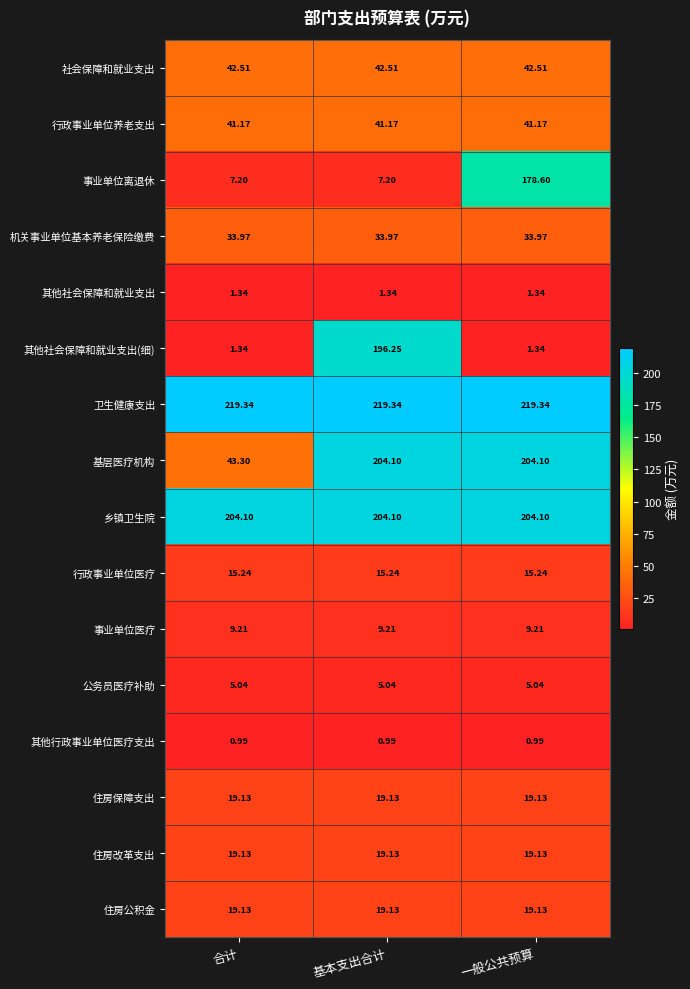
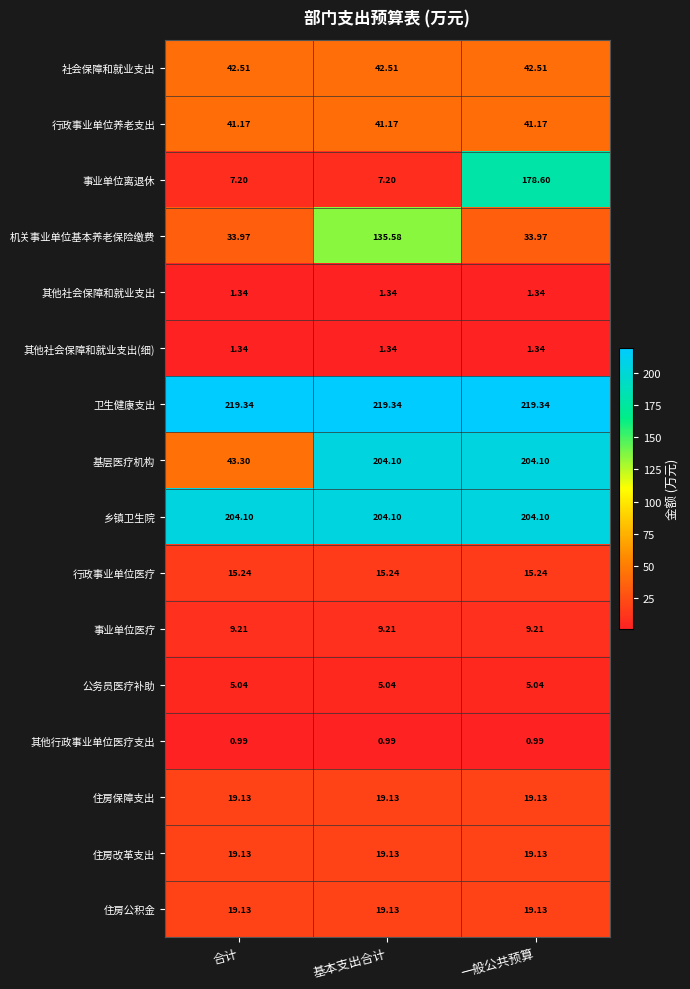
  {
    "社会保障和就业支出": {
      "合计": 42.51,
      "基本支出合计": 42.51,
      "一般公共预算": 42.51
    },
    "行政事业单位养老支出": {
      "合计": 41.17,
      "基本支出合计": 41.17,
      "一般公共预算": 41.17
    },
    "事业单位离退休": {
      "合计": 7.20,
      "基本支出合计": 7.20,
      "一般公共预算": 178.60
    },
    "机关事业单位基本养老保险缴费": {
      "合计": 33.97,
-     "基本支出合计": 33.97,
+     "基本支出合计": 135.58,
      "一般公共预算": 33.97
    },
    "其他社会保障和就业支出": {
      "合计": 1.34,
      "基本支出合计": 1.34,
      "一般公共预算": 1.34
    },
    "其他社会保障和就业支出(细)": {
      "合计": 1.34,
-     "基本支出合计": 196.25,
+     "基本支出合计": 1.34,
      "一般公共预算": 1.34
    },
    "卫生健康支出": {
      "合计": 219.34,
      "基本支出合计": 219.34,
      "一般公共预算": 219.34
    },
    "基层医疗机构": {
      "合计": 43.30,
      "基本支出合计": 204.10,
      "一般公共预算": 204.10
    },
    "乡镇卫生院": {
      "合计": 204.10,
      "基本支出合计": 204.10,
      "一般公共预算": 204.10
    },
    "行政事业单位医疗": {
      "合计": 15.24,
      "基本支出合计": 15.24,
      "一般公共预算": 15.24
    },
    "事业单位医疗": {
      "合计": 9.21,
      "基本支出合计": 9.21,
      "一般公共预算": 9.21
    },
    "公务员医疗补助": {
      "合计": 5.04,
      "基本支出合计": 5.04,
      "一般公共预算": 5.04
    },
    "其他行政事业单位医疗支出": {
      "合计": 0.99,
      "基本支出合计": 0.99,
      "一般公共预算": 0.99
    },
    "住房保障支出": {
      "合计": 19.13,
      "基本支出合计": 19.13,
      "一般公共预算": 19.13
    },
    "住房改革支出": {
      "合计": 19.13,
      "基本支出合计": 19.13,
      "一般公共预算": 19.13
    },
    "住房公积金": {
      "合计": 19.13,
      "基本支出合计": 19.13,
      "一般公共预算": 19.13
    }
  }
